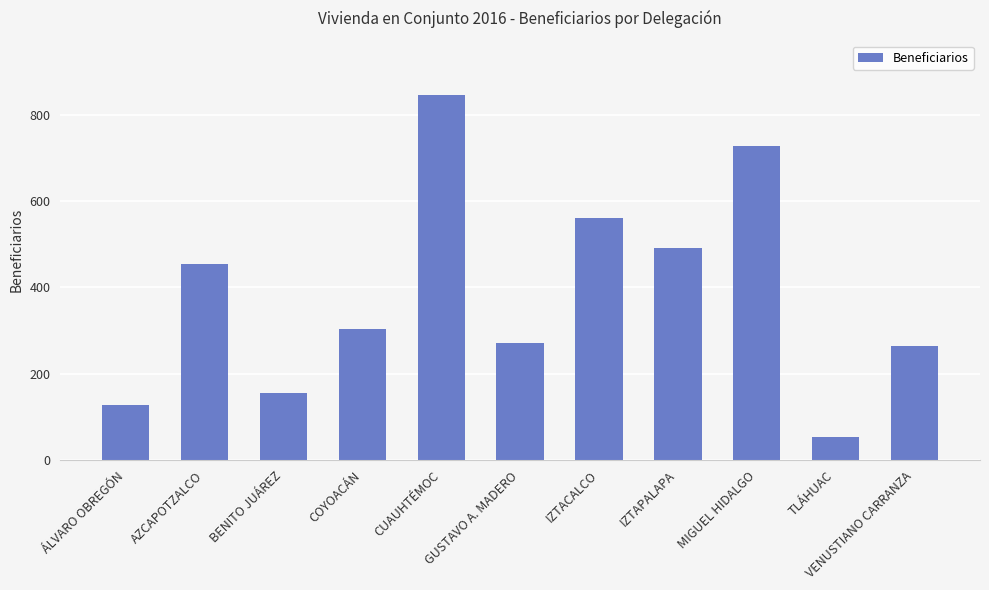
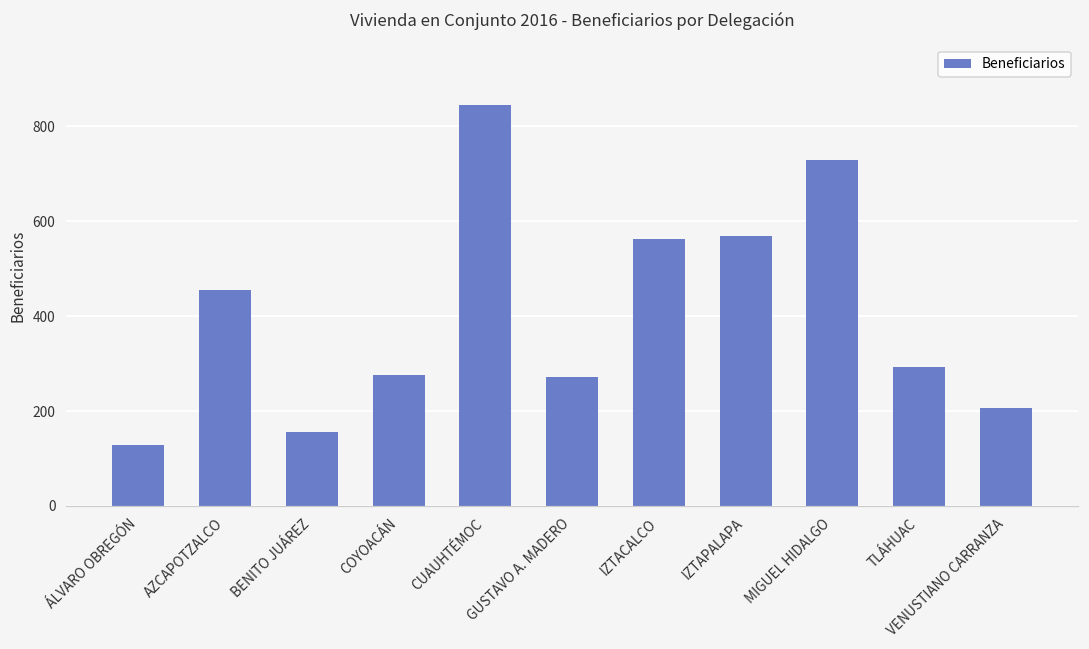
  {
    "ÁLVARO OBREGÓN": 130,
    "AZCAPOTZALCO": 460,
    "BENITO JUÁREZ": 160,
-   "COYOACÁN": 300,
+   "COYOACÁN": 280,
    "CUAUHTÉMOC": 850,
    "GUSTAVO A. MADERO": 270,
    "IZTACALCO": 560,
-   "IZTAPALAPA": 490,
+   "IZTAPALAPA": 570,
    "MIGUEL HIDALGO": 730,
-   "TLÁHUAC": 50,
-   "VENUSTIANO CARRANZA": 260
+   "TLÁHUAC": 290,
+   "VENUSTIANO CARRANZA": 210
  }
